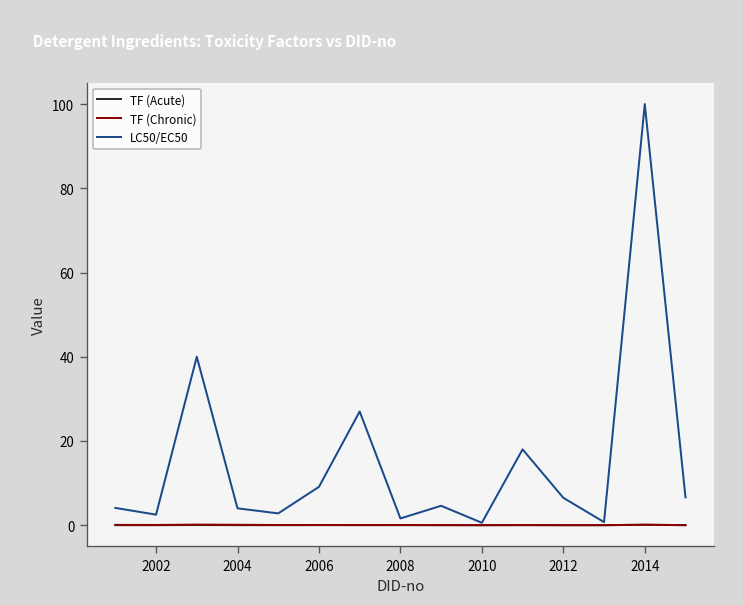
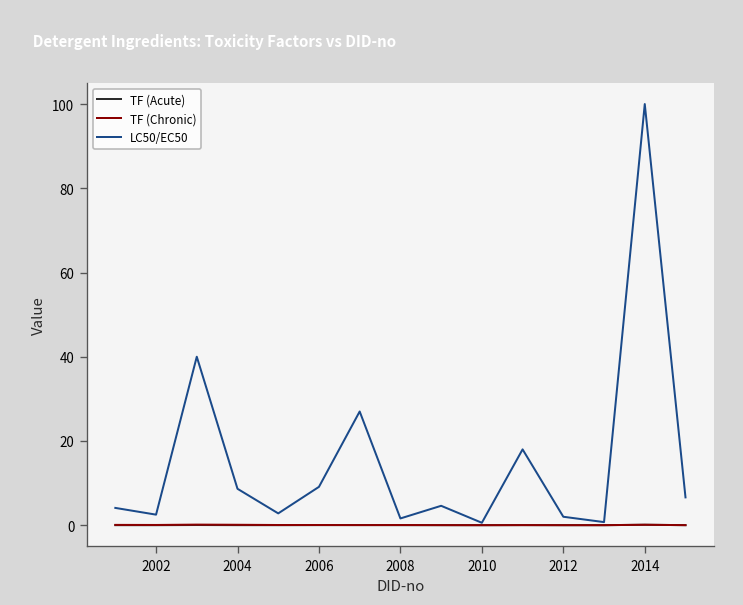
  {
    "TF (Chronic)": {
      "2002": 0,
      "2004": 0,
      "2006": 0,
      "2008": 0,
      "2012": 0,
      "2014": 0
    },
    "LC50/EC50": {
      "2002": 3,
-     "2004": 4,
+     "2004": 9,
      "2006": 9,
      "2008": 2,
-     "2012": 7,
+     "2012": 2,
      "2014": 100
    }
  }
